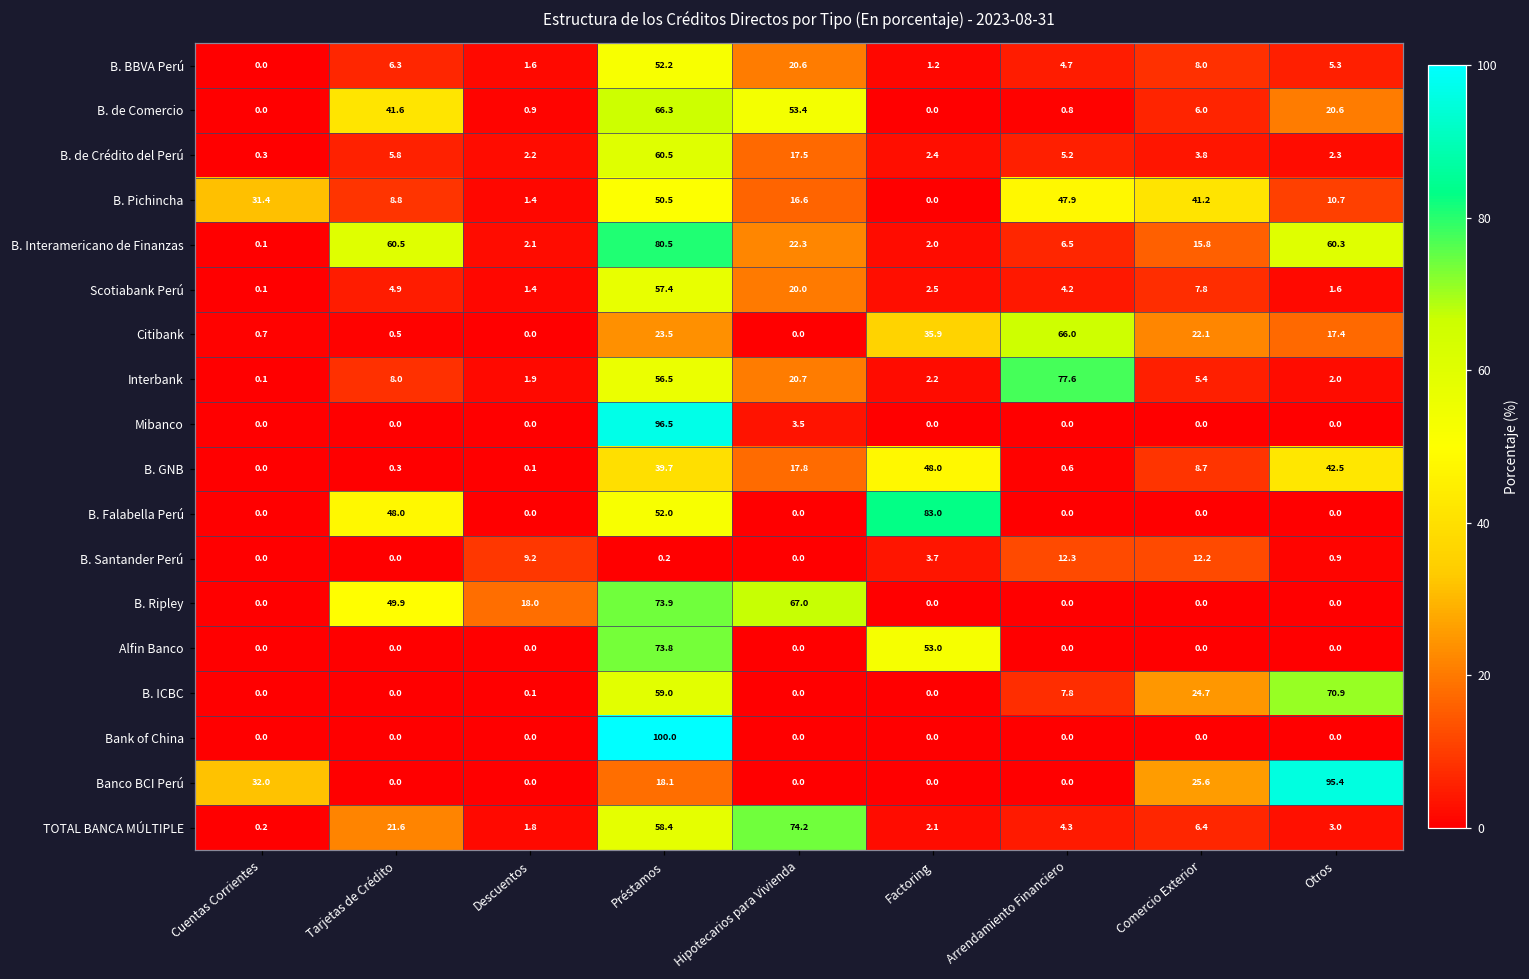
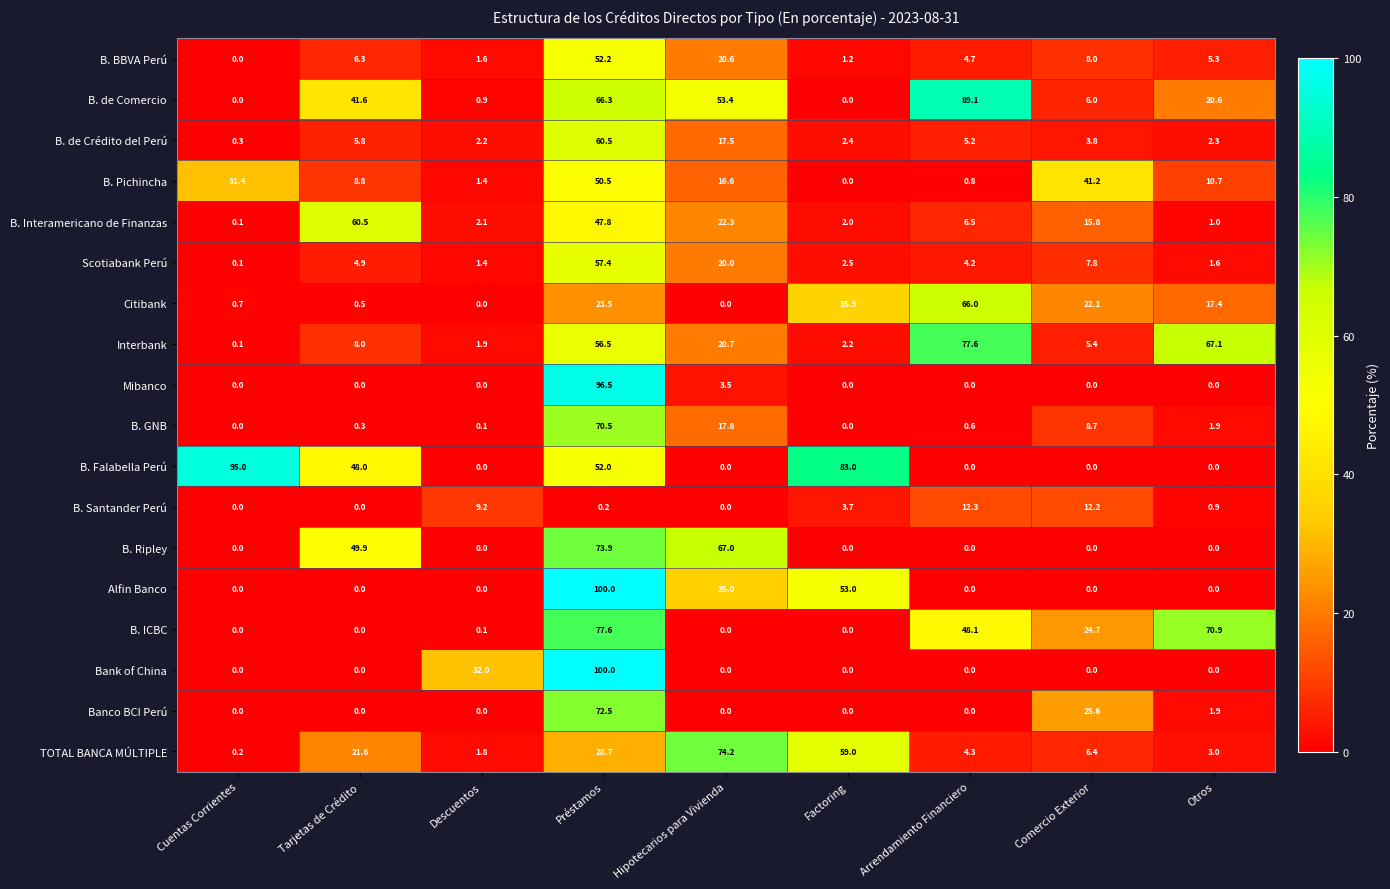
  {
    "B. BBVA Perú": {
      "Cuentas Corrientes": 0.0,
      "Tarjetas de Crédito": 6.3,
      "Descuentos": 1.6,
      "Préstamos": 52.2,
      "Hipotecarios para Vivienda": 20.6,
      "Factoring": 1.2,
      "Arrendamiento Financiero": 4.7,
      "Comercio Exterior": 8.0,
      "Otros": 5.3
    },
    "B. de Comercio": {
      "Cuentas Corrientes": 0.0,
      "Tarjetas de Crédito": 41.6,
      "Descuentos": 0.9,
      "Préstamos": 66.3,
      "Hipotecarios para Vivienda": 53.4,
      "Factoring": 0.0,
-     "Arrendamiento Financiero": 0.8,
+     "Arrendamiento Financiero": 89.1,
      "Comercio Exterior": 6.0,
      "Otros": 20.6
    },
    "B. de Crédito del Perú": {
      "Cuentas Corrientes": 0.3,
      "Tarjetas de Crédito": 5.8,
      "Descuentos": 2.2,
      "Préstamos": 60.5,
      "Hipotecarios para Vivienda": 17.5,
      "Factoring": 2.4,
      "Arrendamiento Financiero": 5.2,
      "Comercio Exterior": 3.8,
      "Otros": 2.3
    },
    "B. Pichincha": {
      "Cuentas Corrientes": 31.4,
      "Tarjetas de Crédito": 8.8,
      "Descuentos": 1.4,
      "Préstamos": 50.5,
      "Hipotecarios para Vivienda": 16.6,
      "Factoring": 0.0,
-     "Arrendamiento Financiero": 47.9,
+     "Arrendamiento Financiero": 0.8,
      "Comercio Exterior": 41.2,
      "Otros": 10.7
    },
    "B. Interamericano de Finanzas": {
      "Cuentas Corrientes": 0.1,
      "Tarjetas de Crédito": 60.5,
      "Descuentos": 2.1,
-     "Préstamos": 80.5,
+     "Préstamos": 47.8,
      "Hipotecarios para Vivienda": 22.3,
      "Factoring": 2.0,
      "Arrendamiento Financiero": 6.5,
      "Comercio Exterior": 15.8,
-     "Otros": 60.3
+     "Otros": 1.0
    },
    "Scotiabank Perú": {
      "Cuentas Corrientes": 0.1,
      "Tarjetas de Crédito": 4.9,
      "Descuentos": 1.4,
      "Préstamos": 57.4,
      "Hipotecarios para Vivienda": 20.0,
      "Factoring": 2.5,
      "Arrendamiento Financiero": 4.2,
      "Comercio Exterior": 7.8,
      "Otros": 1.6
    },
    "Citibank": {
      "Cuentas Corrientes": 0.7,
      "Tarjetas de Crédito": 0.5,
      "Descuentos": 0.0,
      "Préstamos": 23.5,
      "Hipotecarios para Vivienda": 0.0,
      "Factoring": 35.9,
      "Arrendamiento Financiero": 66.0,
      "Comercio Exterior": 22.1,
      "Otros": 17.4
    },
    "Interbank": {
      "Cuentas Corrientes": 0.1,
      "Tarjetas de Crédito": 8.0,
      "Descuentos": 1.9,
      "Préstamos": 56.5,
      "Hipotecarios para Vivienda": 20.7,
      "Factoring": 2.2,
      "Arrendamiento Financiero": 77.6,
      "Comercio Exterior": 5.4,
-     "Otros": 2.0
+     "Otros": 67.1
    },
    "Mibanco": {
      "Cuentas Corrientes": 0.0,
      "Tarjetas de Crédito": 0.0,
      "Descuentos": 0.0,
      "Préstamos": 96.5,
      "Hipotecarios para Vivienda": 3.5,
      "Factoring": 0.0,
      "Arrendamiento Financiero": 0.0,
      "Comercio Exterior": 0.0,
      "Otros": 0.0
    },
    "B. GNB": {
      "Cuentas Corrientes": 0.0,
      "Tarjetas de Crédito": 0.3,
      "Descuentos": 0.1,
-     "Préstamos": 39.7,
+     "Préstamos": 70.5,
      "Hipotecarios para Vivienda": 17.8,
-     "Factoring": 48.0,
+     "Factoring": 0.0,
      "Arrendamiento Financiero": 0.6,
      "Comercio Exterior": 8.7,
-     "Otros": 42.5
+     "Otros": 1.9
    },
    "B. Falabella Perú": {
-     "Cuentas Corrientes": 0.0,
+     "Cuentas Corrientes": 95.0,
      "Tarjetas de Crédito": 48.0,
      "Descuentos": 0.0,
      "Préstamos": 52.0,
      "Hipotecarios para Vivienda": 0.0,
      "Factoring": 83.0,
      "Arrendamiento Financiero": 0.0,
      "Comercio Exterior": 0.0,
      "Otros": 0.0
    },
    "B. Santander Perú": {
      "Cuentas Corrientes": 0.0,
      "Tarjetas de Crédito": 0.0,
      "Descuentos": 9.2,
      "Préstamos": 0.2,
      "Hipotecarios para Vivienda": 0.0,
      "Factoring": 3.7,
      "Arrendamiento Financiero": 12.3,
      "Comercio Exterior": 12.2,
      "Otros": 0.9
    },
    "B. Ripley": {
      "Cuentas Corrientes": 0.0,
      "Tarjetas de Crédito": 49.9,
-     "Descuentos": 18.0,
+     "Descuentos": 0.0,
      "Préstamos": 73.9,
      "Hipotecarios para Vivienda": 67.0,
      "Factoring": 0.0,
      "Arrendamiento Financiero": 0.0,
      "Comercio Exterior": 0.0,
      "Otros": 0.0
    },
    "Alfin Banco": {
      "Cuentas Corrientes": 0.0,
      "Tarjetas de Crédito": 0.0,
      "Descuentos": 0.0,
-     "Préstamos": 73.8,
-     "Hipotecarios para Vivienda": 0.0,
+     "Préstamos": 100.0,
+     "Hipotecarios para Vivienda": 35.0,
      "Factoring": 53.0,
      "Arrendamiento Financiero": 0.0,
      "Comercio Exterior": 0.0,
      "Otros": 0.0
    },
    "B. ICBC": {
      "Cuentas Corrientes": 0.0,
      "Tarjetas de Crédito": 0.0,
      "Descuentos": 0.1,
-     "Préstamos": 59.0,
+     "Préstamos": 77.6,
      "Hipotecarios para Vivienda": 0.0,
      "Factoring": 0.0,
-     "Arrendamiento Financiero": 7.8,
+     "Arrendamiento Financiero": 48.1,
      "Comercio Exterior": 24.7,
      "Otros": 70.9
    },
    "Bank of China": {
      "Cuentas Corrientes": 0.0,
      "Tarjetas de Crédito": 0.0,
-     "Descuentos": 0.0,
+     "Descuentos": 32.0,
      "Préstamos": 100.0,
      "Hipotecarios para Vivienda": 0.0,
      "Factoring": 0.0,
      "Arrendamiento Financiero": 0.0,
      "Comercio Exterior": 0.0,
      "Otros": 0.0
    },
    "Banco BCI Perú": {
-     "Cuentas Corrientes": 32.0,
+     "Cuentas Corrientes": 0.0,
      "Tarjetas de Crédito": 0.0,
      "Descuentos": 0.0,
-     "Préstamos": 18.1,
+     "Préstamos": 72.5,
      "Hipotecarios para Vivienda": 0.0,
      "Factoring": 0.0,
      "Arrendamiento Financiero": 0.0,
      "Comercio Exterior": 25.6,
-     "Otros": 95.4
+     "Otros": 1.9
    },
    "TOTAL BANCA MÚLTIPLE": {
      "Cuentas Corrientes": 0.2,
      "Tarjetas de Crédito": 21.6,
      "Descuentos": 1.8,
-     "Préstamos": 58.4,
+     "Préstamos": 28.7,
      "Hipotecarios para Vivienda": 74.2,
-     "Factoring": 2.1,
+     "Factoring": 59.0,
      "Arrendamiento Financiero": 4.3,
      "Comercio Exterior": 6.4,
      "Otros": 3.0
    }
  }
